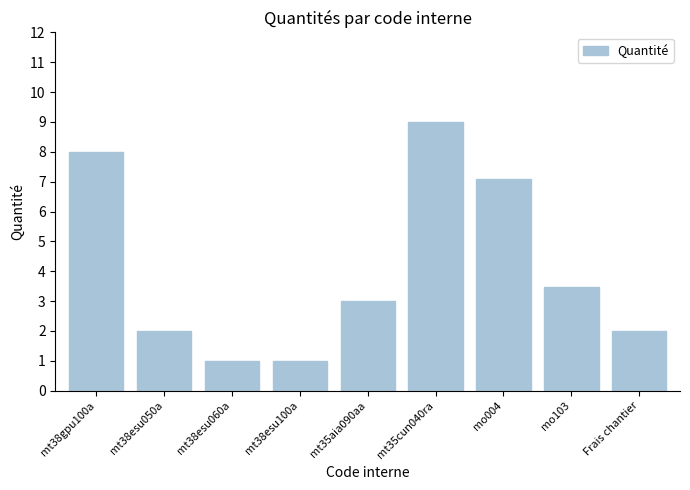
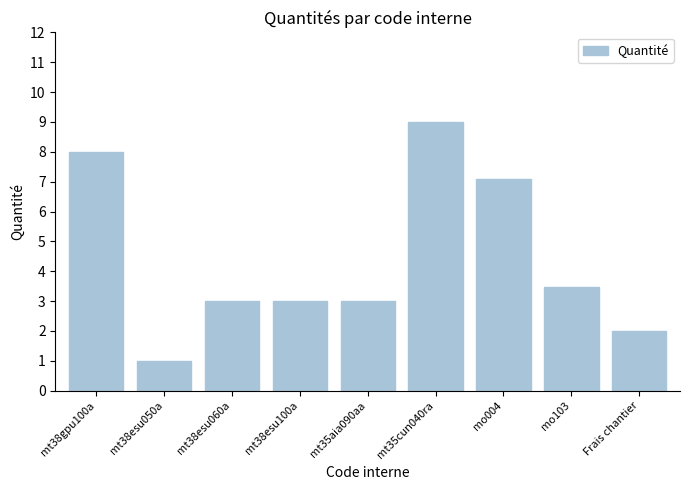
  {
    "mt38gpu100a": 8,
-   "mt38esu050a": 2,
-   "mt38esu060a": 1,
-   "mt38esu100a": 1,
+   "mt38esu050a": 1,
+   "mt38esu060a": 3,
+   "mt38esu100a": 3,
    "mt35aia090aa": 3,
    "mt35cun040ra": 9,
    "mo004": 7.1,
    "mo103": 3.5,
    "Frais chantier": 2
  }
